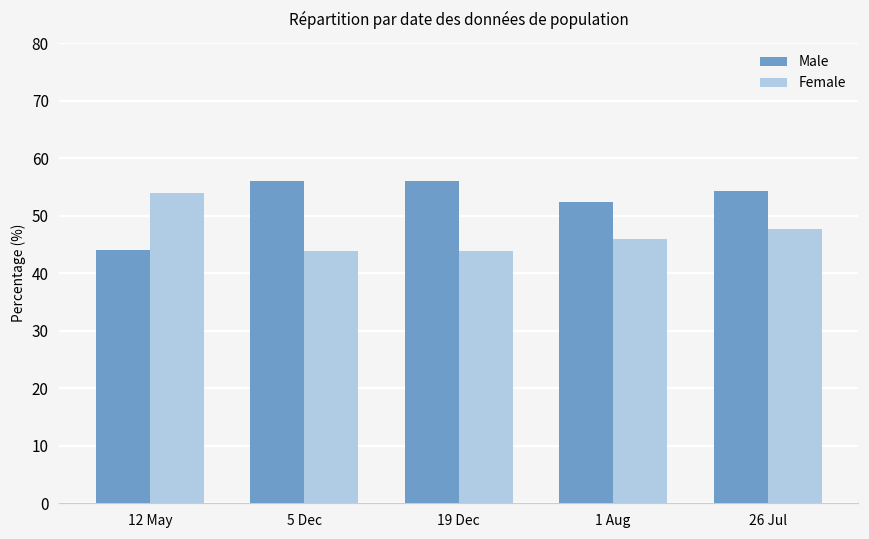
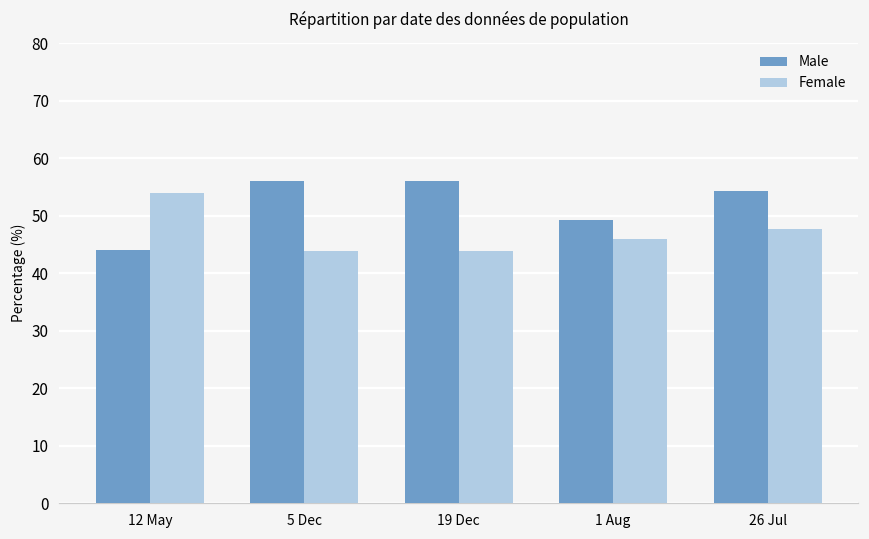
  {
    "Male": {
      "12 May": 44,
      "5 Dec": 56,
      "19 Dec": 56,
-     "1 Aug": 52,
+     "1 Aug": 49,
      "26 Jul": 54
    },
    "Female": {
      "12 May": 54,
      "5 Dec": 44,
      "19 Dec": 44,
      "1 Aug": 46,
      "26 Jul": 48
    }
  }
